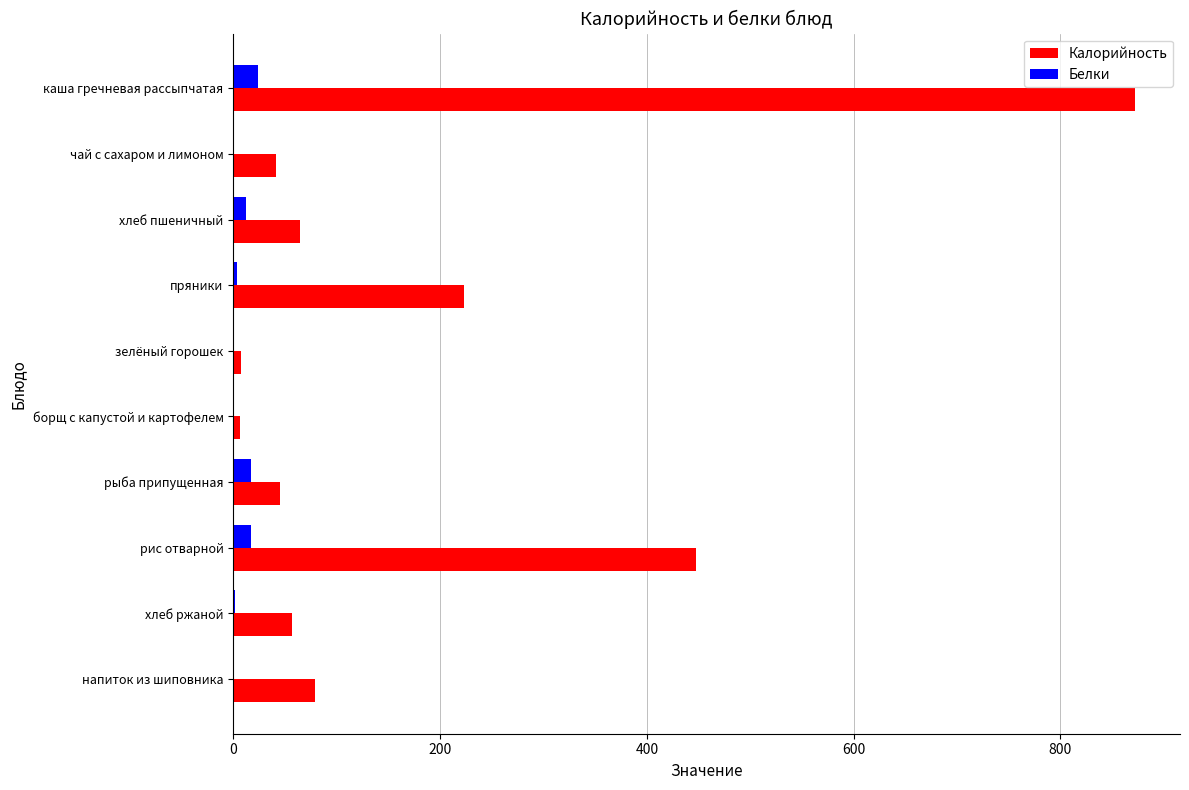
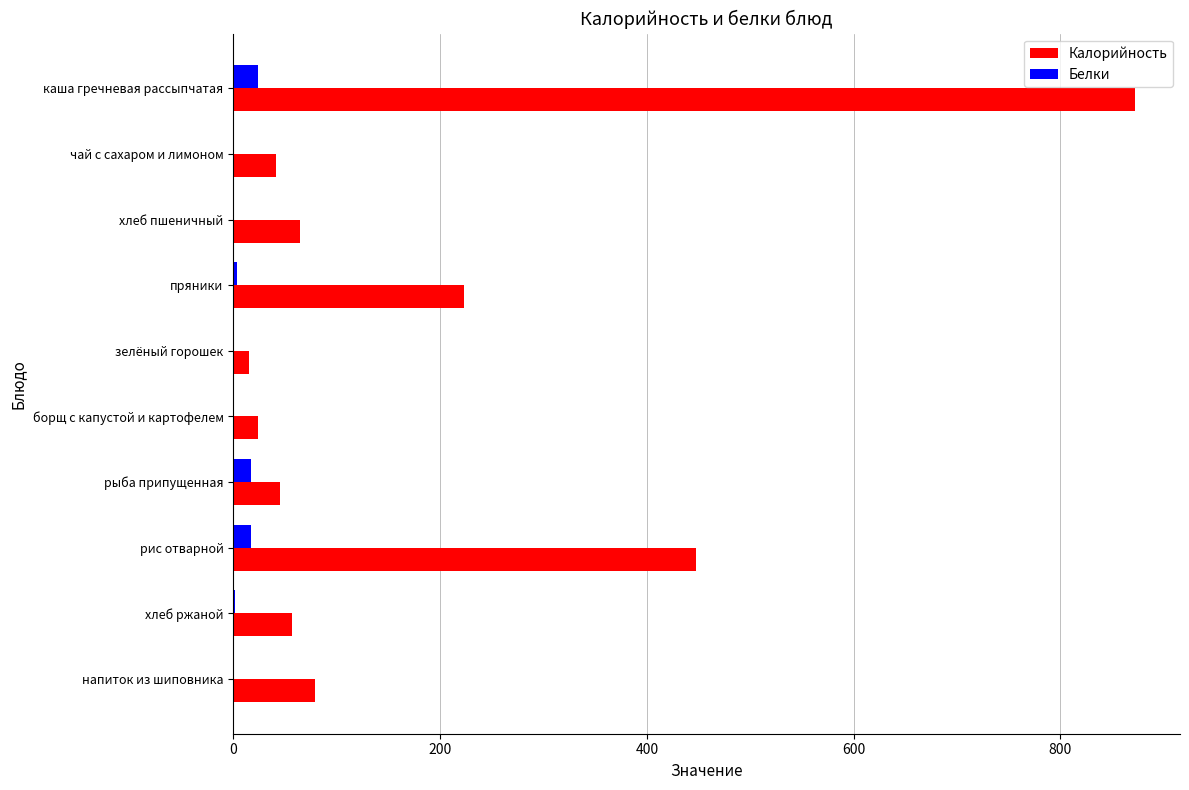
  {
    "Калорийность": {
      "каша гречневая рассыпчатая": 872,
      "чай с сахаром и лимоном": 41,
      "хлеб пшеничный": 65,
      "пряники": 223,
-     "зелёный горошек": 7,
-     "борщ с капустой и картофелем": 7,
+     "зелёный горошек": 15,
+     "борщ с капустой и картофелем": 24,
      "рыба припущенная": 45,
      "рис отварной": 448,
      "хлеб ржаной": 57,
      "напиток из шиповника": 79
    },
    "Белки": {
      "каша гречневая рассыпчатая": 24,
-     "хлеб пшеничный": 12,
+     "хлеб пшеничный": 0,
      "пряники": 4,
      "рыба припущенная": 18,
      "рис отварной": 18
    }
  }
